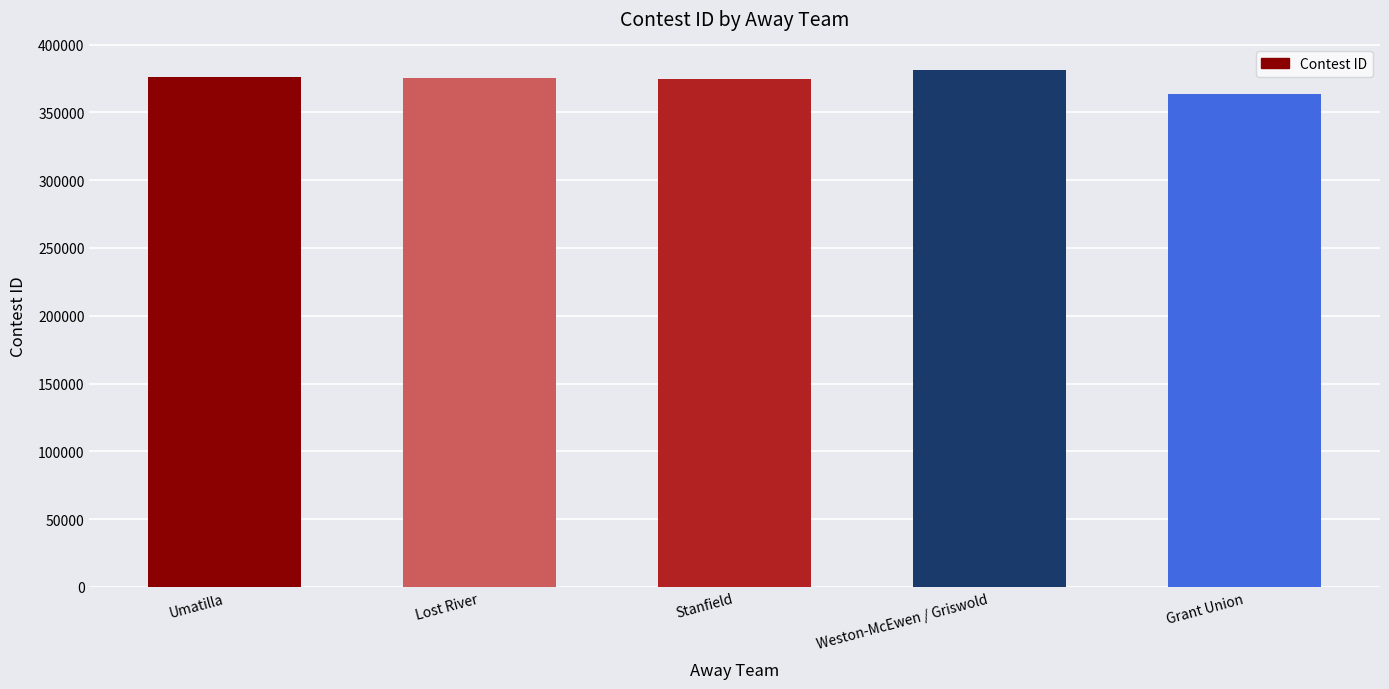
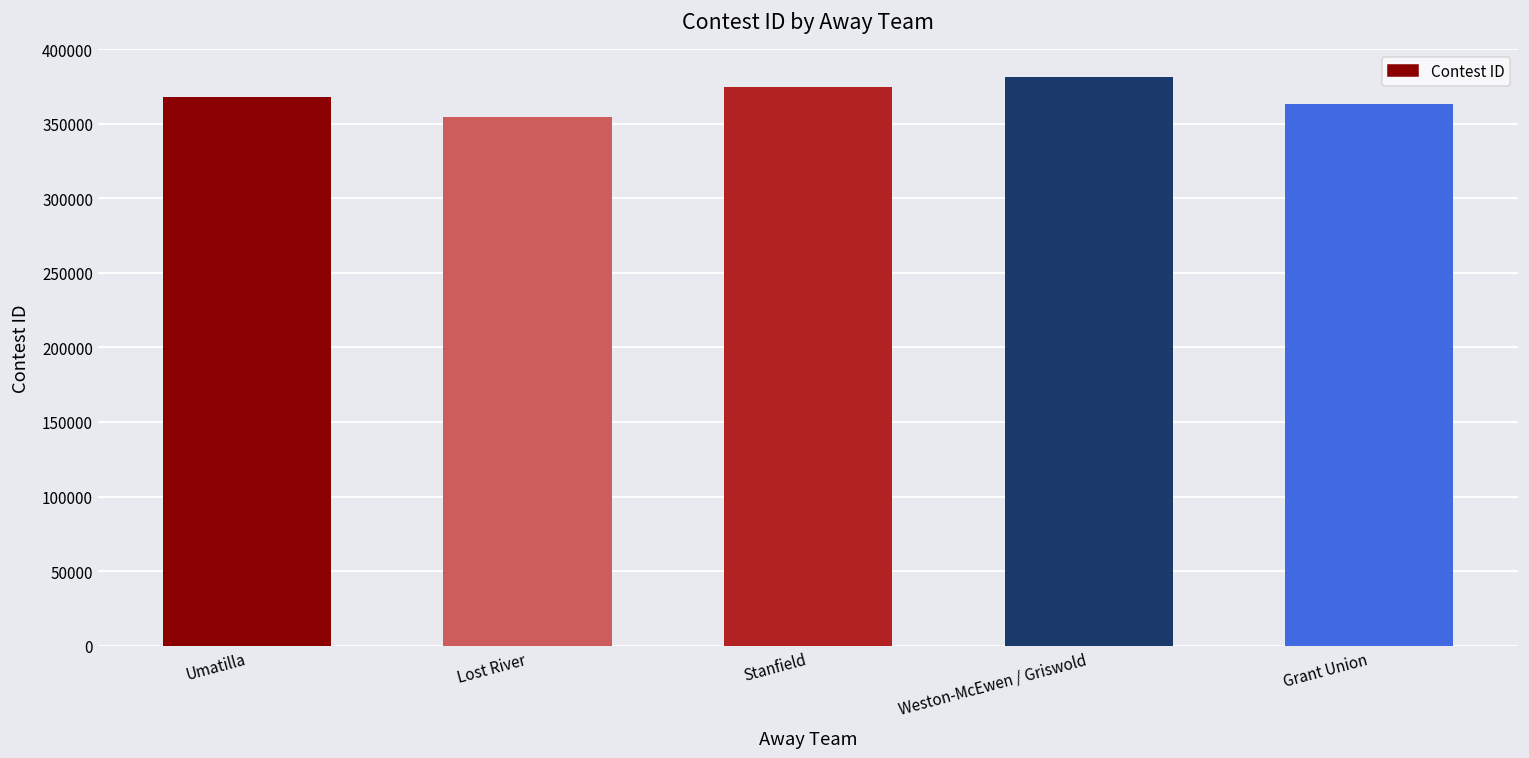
  {
-   "Umatilla": 376000,
-   "Lost River": 376000,
+   "Umatilla": 368000,
+   "Lost River": 355000,
    "Stanfield": 375000,
    "Weston-McEwen / Griswold": 381000,
    "Grant Union": 363000
  }
